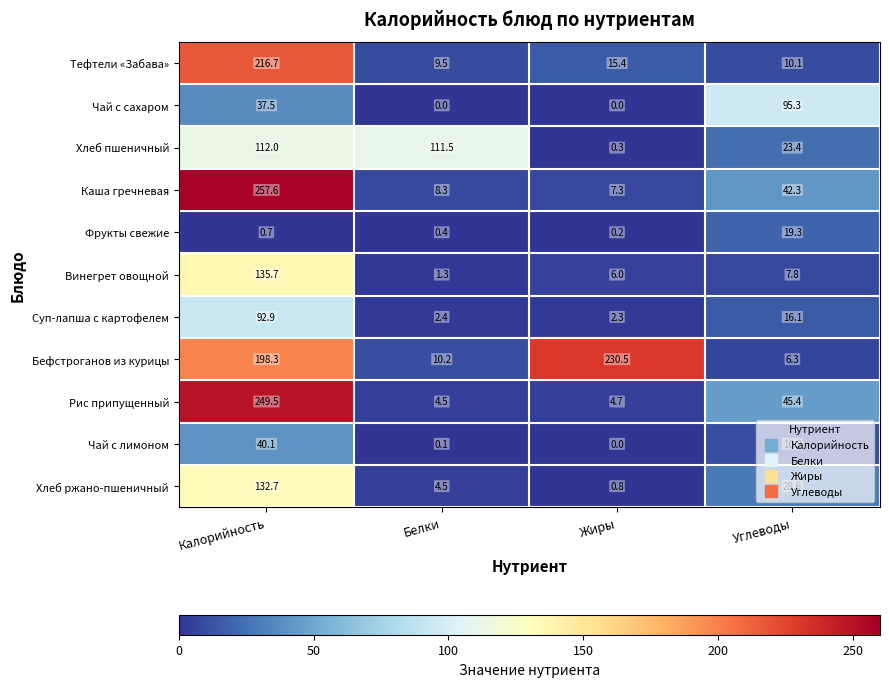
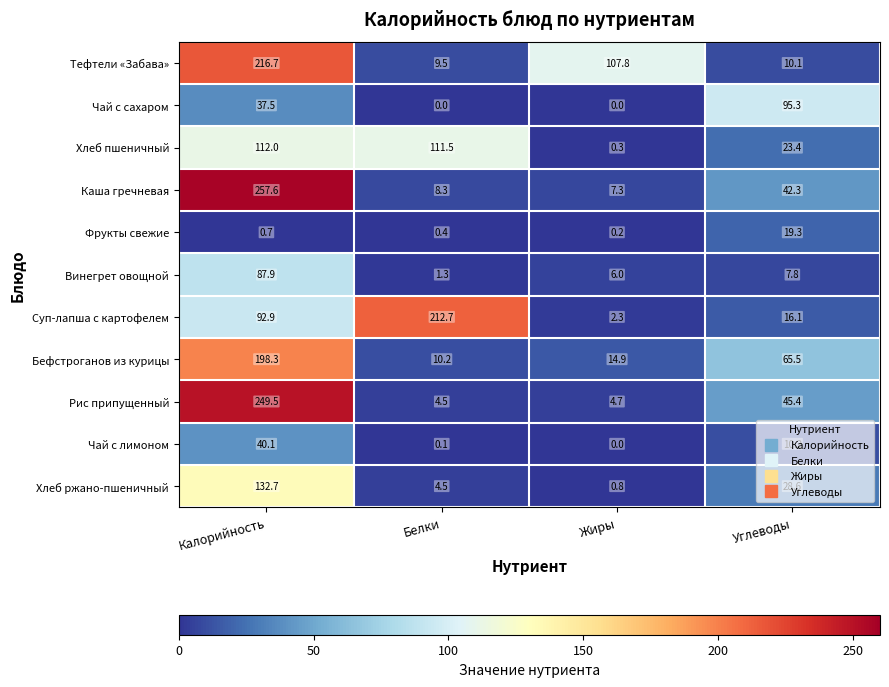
  {
    "Тефтели «Забава»": {
-     "Жиры": 15.4
+     "Жиры": 107.8
    },
    "Винегрет овощной": {
-     "Калорийность": 135.7
+     "Калорийность": 87.9
    },
    "Суп-лапша с картофелем": {
-     "Белки": 2.4
+     "Белки": 212.7
    },
    "Бефстроганов из курицы": {
-     "Жиры": 230.5,
-     "Углеводы": 6.3
+     "Жиры": 14.9,
+     "Углеводы": 65.5
    }
  }
